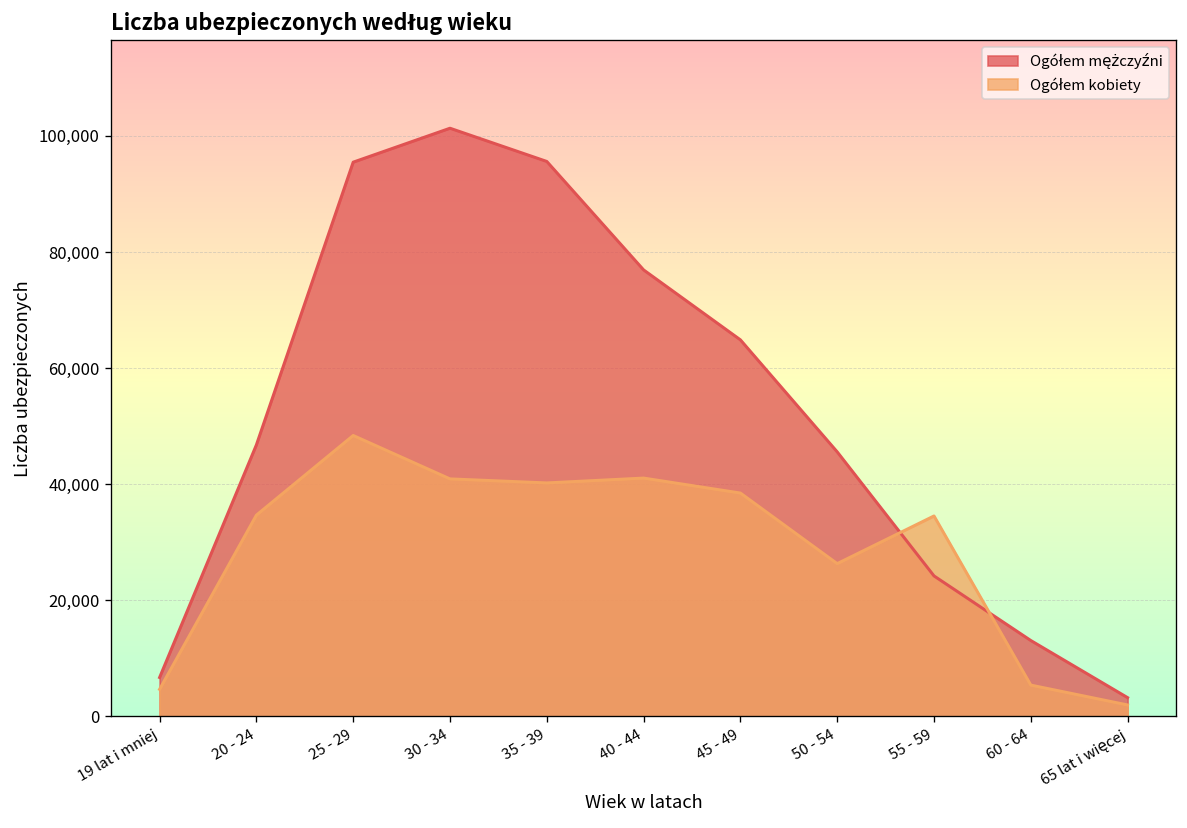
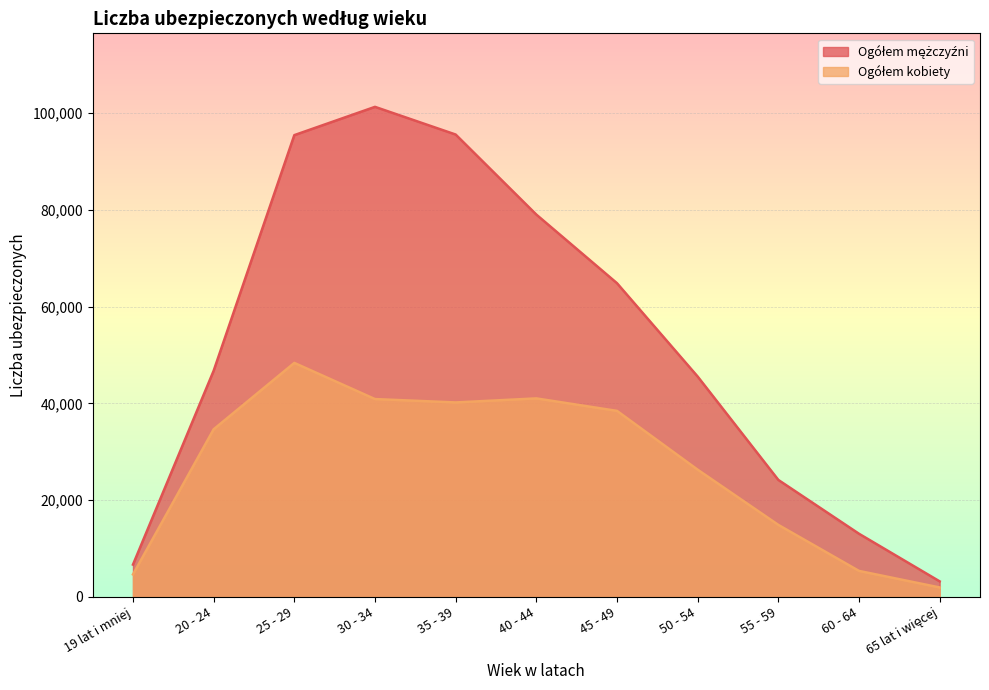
  {
    "Ogółem mężczyźni": {
      "19 lat i mniej": "7,000",
      "20 - 24": "47,000",
      "25 - 29": "95,000",
      "30 - 34": "101,000",
      "35 - 39": "96,000",
-     "40 - 44": "77,000",
+     "40 - 44": "79,000",
      "45 - 49": "65,000",
      "50 - 54": "46,000",
      "55 - 59": "24,000",
      "60 - 64": "13,000",
      "65 lat i więcej": "3,000"
    },
    "Ogółem kobiety": {
      "19 lat i mniej": "5,000",
      "20 - 24": "35,000",
      "25 - 29": "48,000",
      "30 - 34": "41,000",
      "35 - 39": "40,000",
      "40 - 44": "41,000",
      "45 - 49": "38,000",
      "50 - 54": "26,000",
-     "55 - 59": "35,000",
+     "55 - 59": "15,000",
      "60 - 64": "5,000",
      "65 lat i więcej": "2,000"
    }
  }
